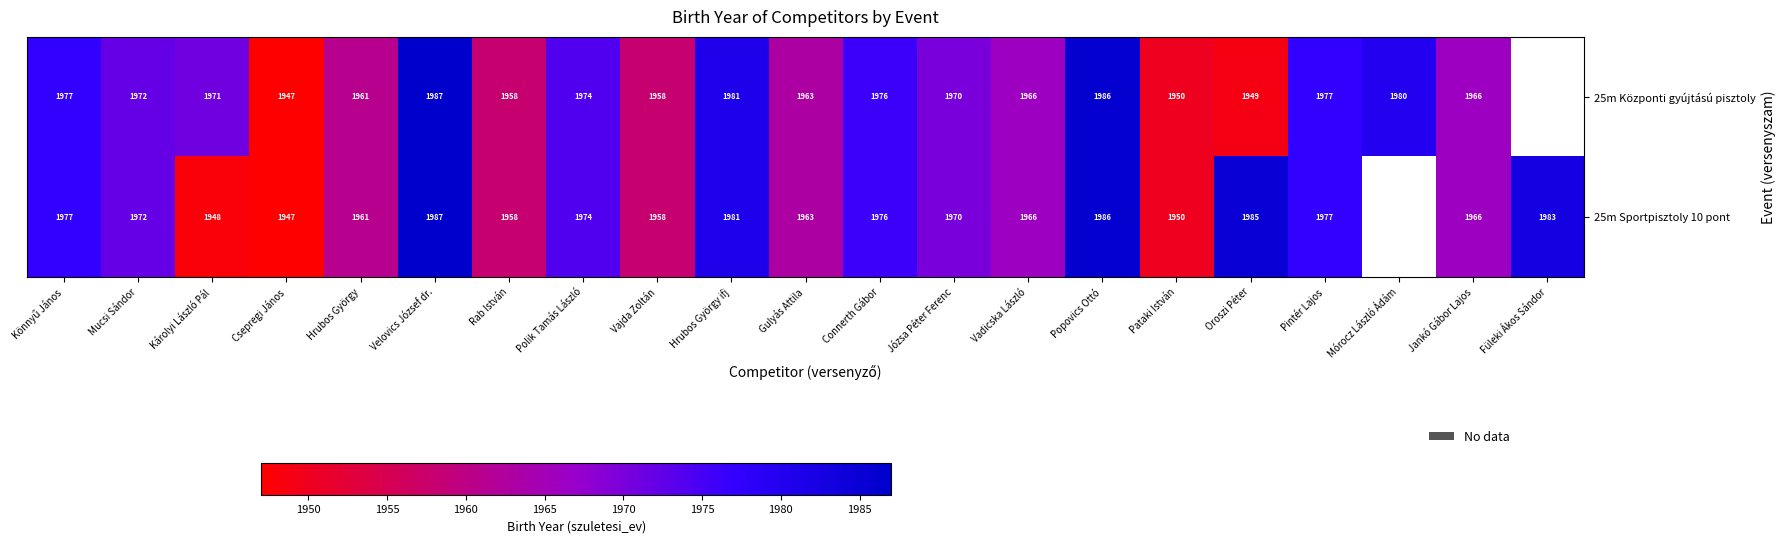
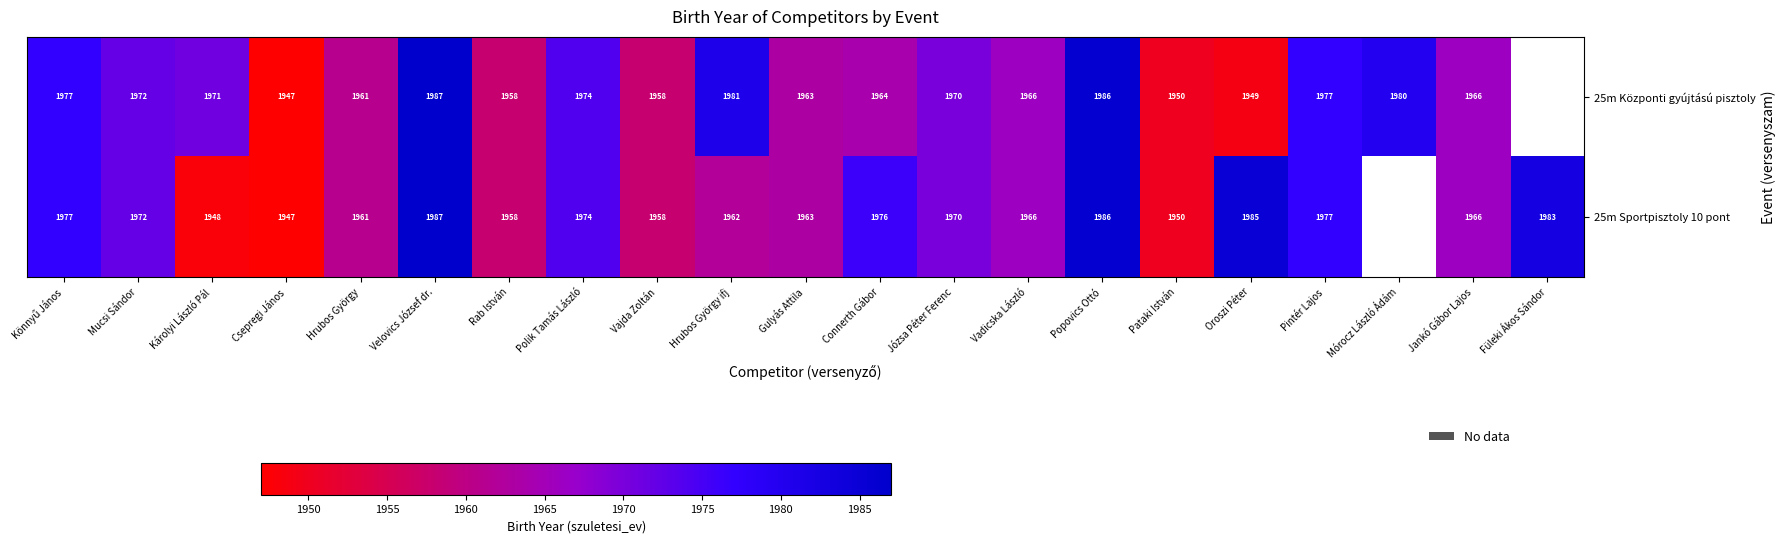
  {
    "25m Központi gyújtású pisztoly": {
      "Könnyű János": 1977,
      "Mucsi Sándor": 1972,
      "Károlyi László Pál": 1971,
      "Csepregi János": 1947,
      "Hrubos György": 1961,
      "Velovics József dr.": 1987,
      "Rab István": 1958,
      "Polik Tamás László": 1974,
      "Vajda Zoltán": 1958,
      "Hrubos György ifj": 1981,
      "Gulyás Attila": 1963,
-     "Connerth Gábor": 1976,
+     "Connerth Gábor": 1964,
      "Józsa Péter Ferenc": 1970,
      "Vadicska László": 1966,
      "Popovics Ottó": 1986,
      "Pataki István": 1950,
      "Oroszi Péter": 1949,
      "Pintér Lajos": 1977,
      "Mórocz László Ádám": 1980,
      "Jankó Gábor Lajos": 1966
    },
    "25m Sportpisztoly 10 pont": {
      "Könnyű János": 1977,
      "Mucsi Sándor": 1972,
      "Károlyi László Pál": 1948,
      "Csepregi János": 1947,
      "Hrubos György": 1961,
      "Velovics József dr.": 1987,
      "Rab István": 1958,
      "Polik Tamás László": 1974,
      "Vajda Zoltán": 1958,
-     "Hrubos György ifj": 1981,
+     "Hrubos György ifj": 1962,
      "Gulyás Attila": 1963,
      "Connerth Gábor": 1976,
      "Józsa Péter Ferenc": 1970,
      "Vadicska László": 1966,
      "Popovics Ottó": 1986,
      "Pataki István": 1950,
      "Oroszi Péter": 1985,
      "Pintér Lajos": 1977,
      "Jankó Gábor Lajos": 1966,
      "Füleki Ákos Sándor": 1983
    }
  }
